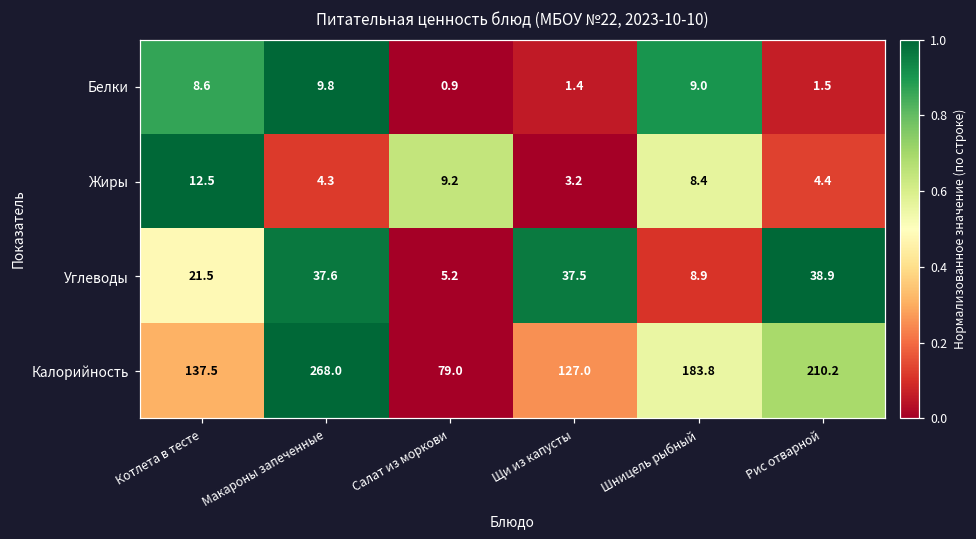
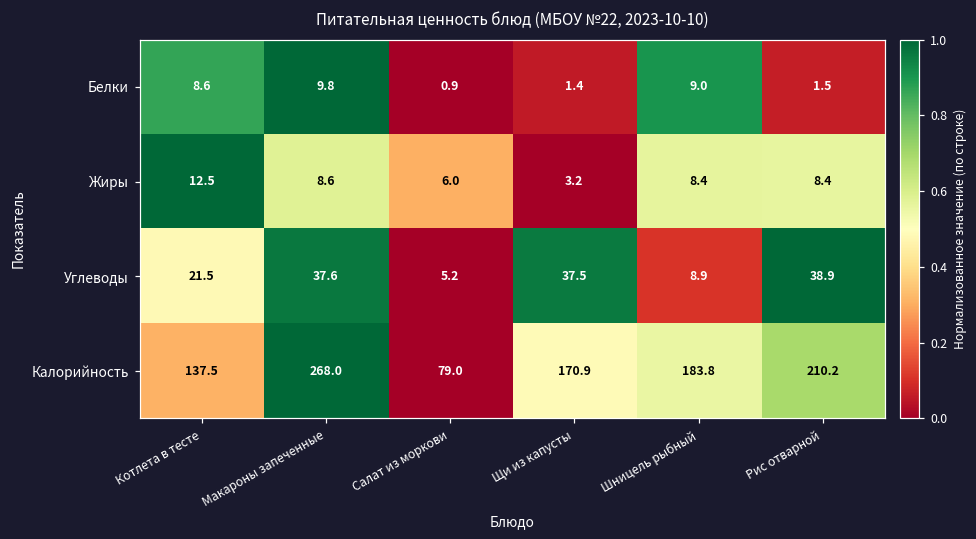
  {
    "Белки": {
      "Котлета в тесте": 8.6,
      "Макароны запеченные": 9.8,
      "Салат из моркови": 0.9,
      "Щи из капусты": 1.4,
      "Шницель рыбный": 9.0,
      "Рис отварной": 1.5
    },
    "Жиры": {
      "Котлета в тесте": 12.5,
-     "Макароны запеченные": 4.3,
-     "Салат из моркови": 9.2,
+     "Макароны запеченные": 8.6,
+     "Салат из моркови": 6.0,
      "Щи из капусты": 3.2,
      "Шницель рыбный": 8.4,
-     "Рис отварной": 4.4
+     "Рис отварной": 8.4
    },
    "Углеводы": {
      "Котлета в тесте": 21.5,
      "Макароны запеченные": 37.6,
      "Салат из моркови": 5.2,
      "Щи из капусты": 37.5,
      "Шницель рыбный": 8.9,
      "Рис отварной": 38.9
    },
    "Калорийность": {
      "Котлета в тесте": 137.5,
      "Макароны запеченные": 268.0,
      "Салат из моркови": 79.0,
-     "Щи из капусты": 127.0,
+     "Щи из капусты": 170.9,
      "Шницель рыбный": 183.8,
      "Рис отварной": 210.2
    }
  }
